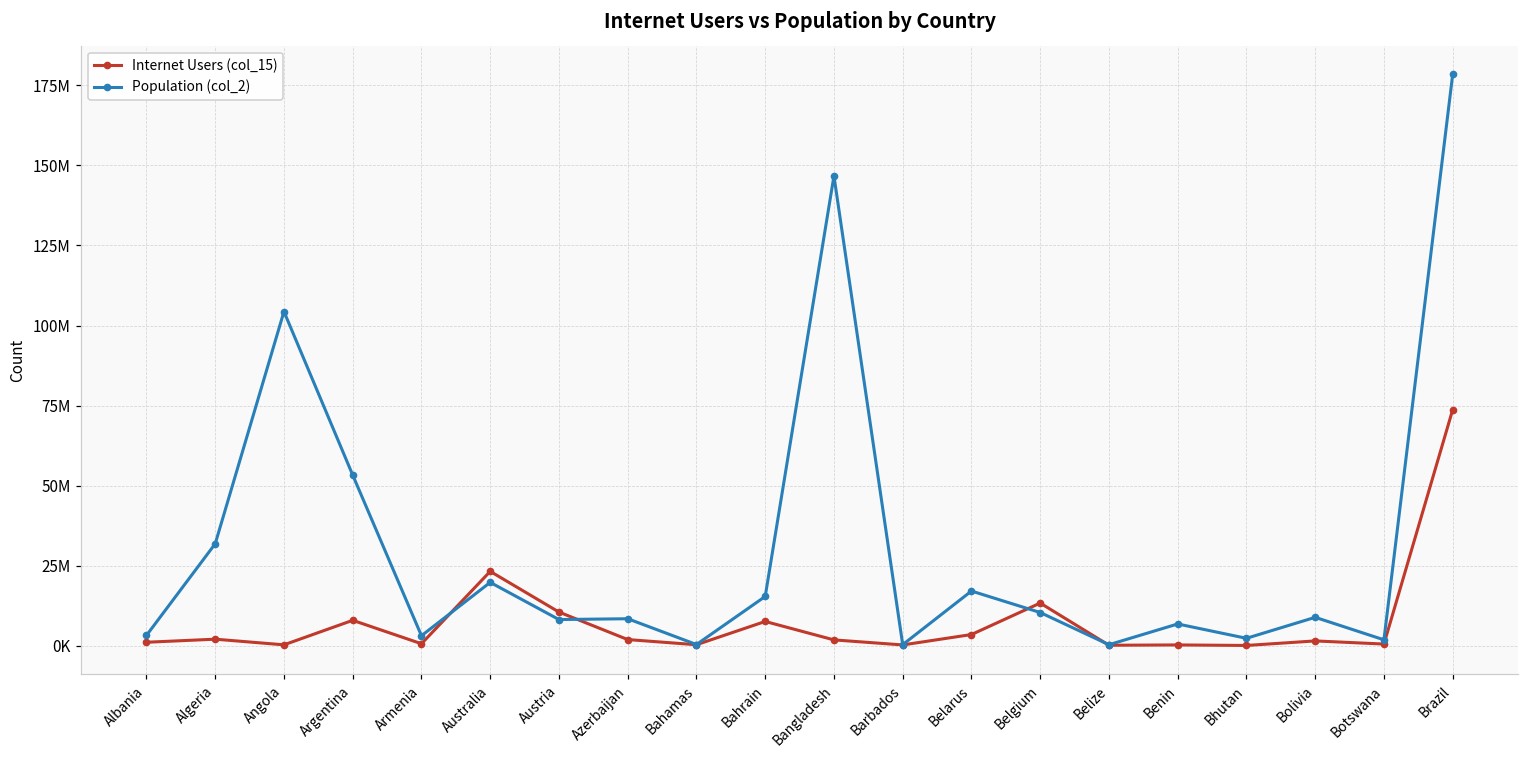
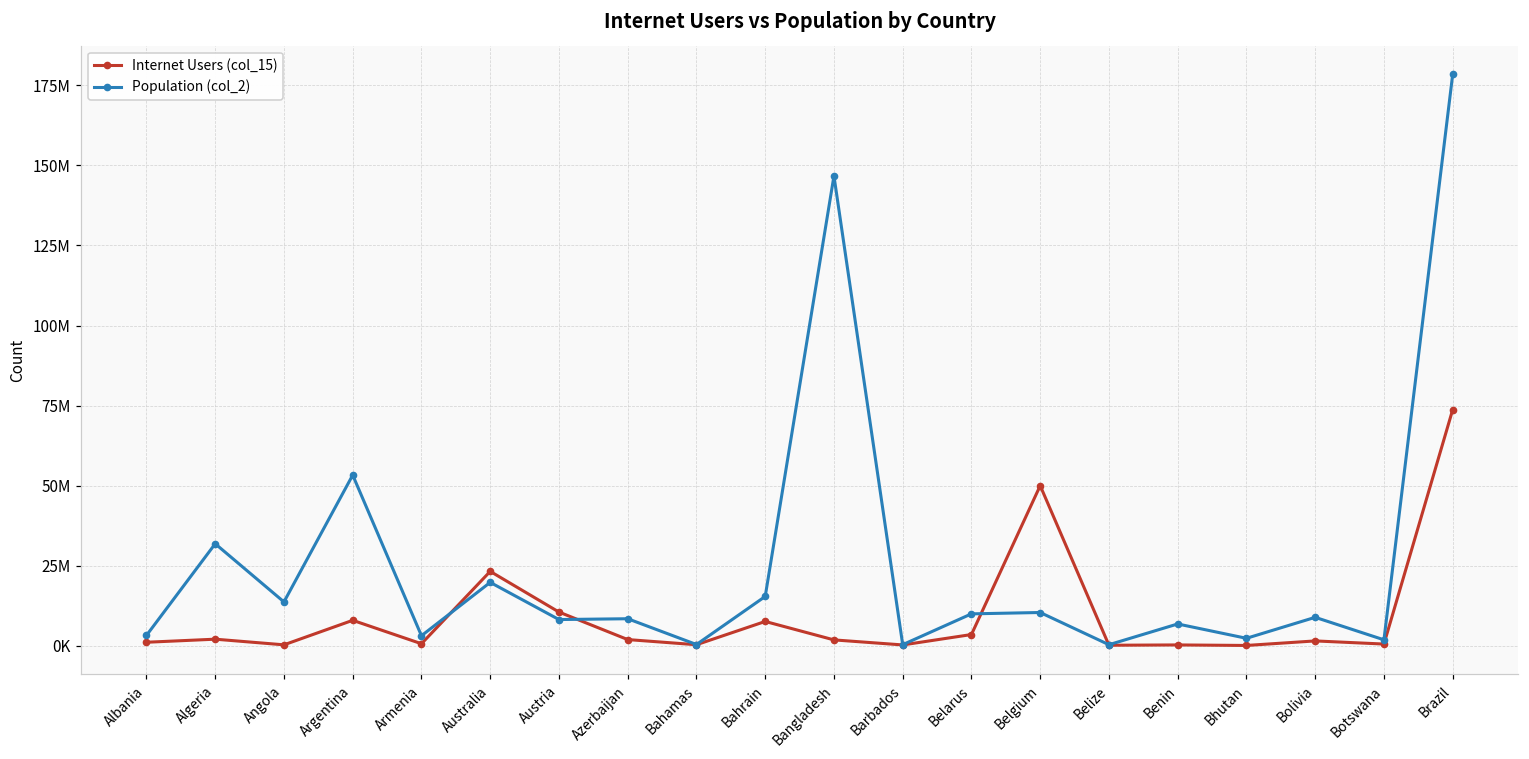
  {
    "Internet Users (col_15)": {
      "Albania": 1000000,
      "Algeria": 2000000,
      "Angola": 0,
      "Argentina": 8000000,
      "Armenia": 1000000,
      "Australia": 23000000,
      "Austria": 10000000,
      "Azerbaijan": 2000000,
      "Bahrain": 8000000,
      "Bangladesh": 2000000,
      "Belarus": 3000000,
-     "Belgium": 13000000,
+     "Belgium": 50000000,
      "Benin": 0,
      "Bhutan": 0,
      "Bolivia": 1000000,
      "Botswana": 0,
      "Brazil": 74000000
    },
    "Population (col_2)": {
      "Albania": 3000000,
      "Algeria": 32000000,
-     "Angola": 104000000,
+     "Angola": 14000000,
      "Argentina": 53000000,
      "Armenia": 3000000,
      "Australia": 20000000,
      "Austria": 8000000,
      "Azerbaijan": 8000000,
      "Bahrain": 15000000,
      "Bangladesh": 147000000,
-     "Belarus": 17000000,
+     "Belarus": 10000000,
      "Belgium": 10000000,
      "Benin": 7000000,
      "Bhutan": 2000000,
      "Bolivia": 9000000,
      "Botswana": 2000000,
      "Brazil": 178000000
    }
  }
